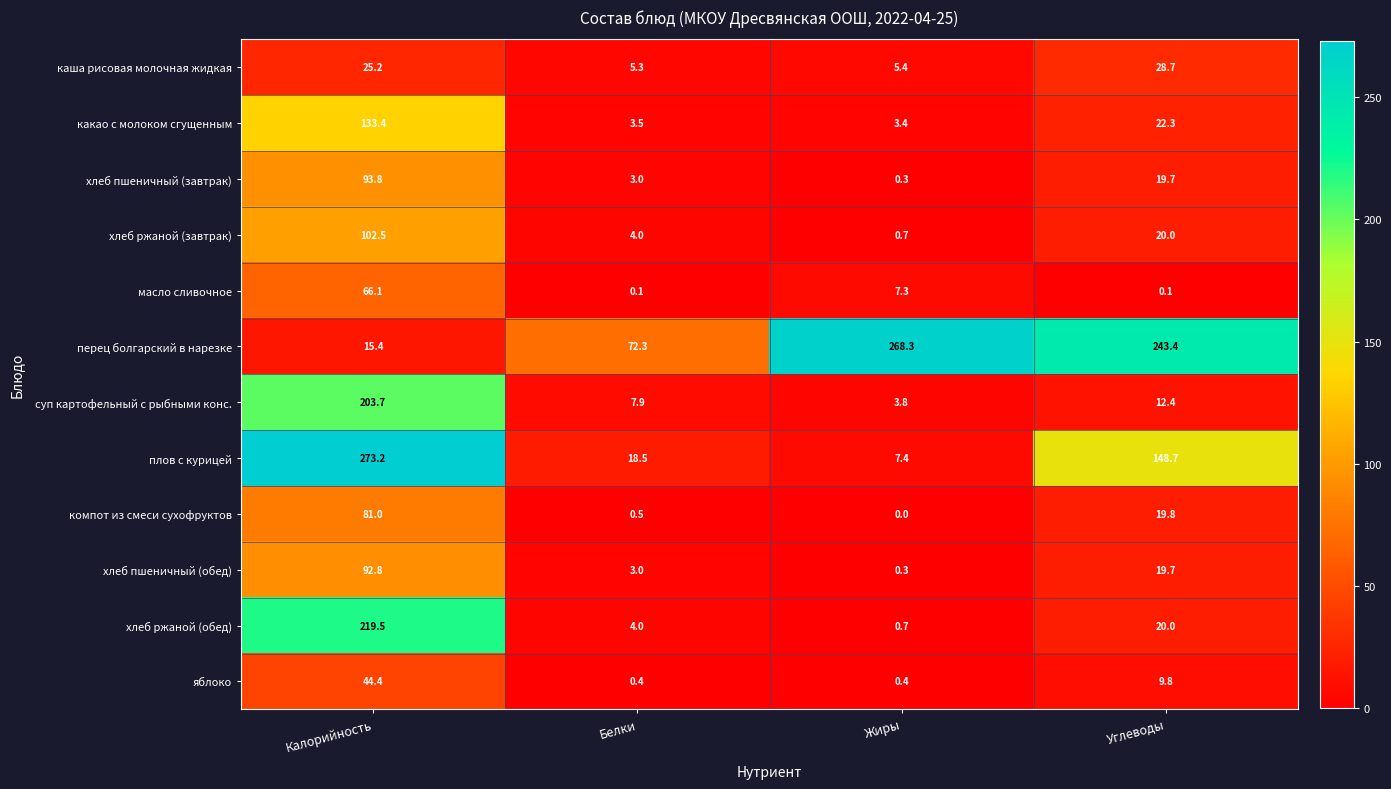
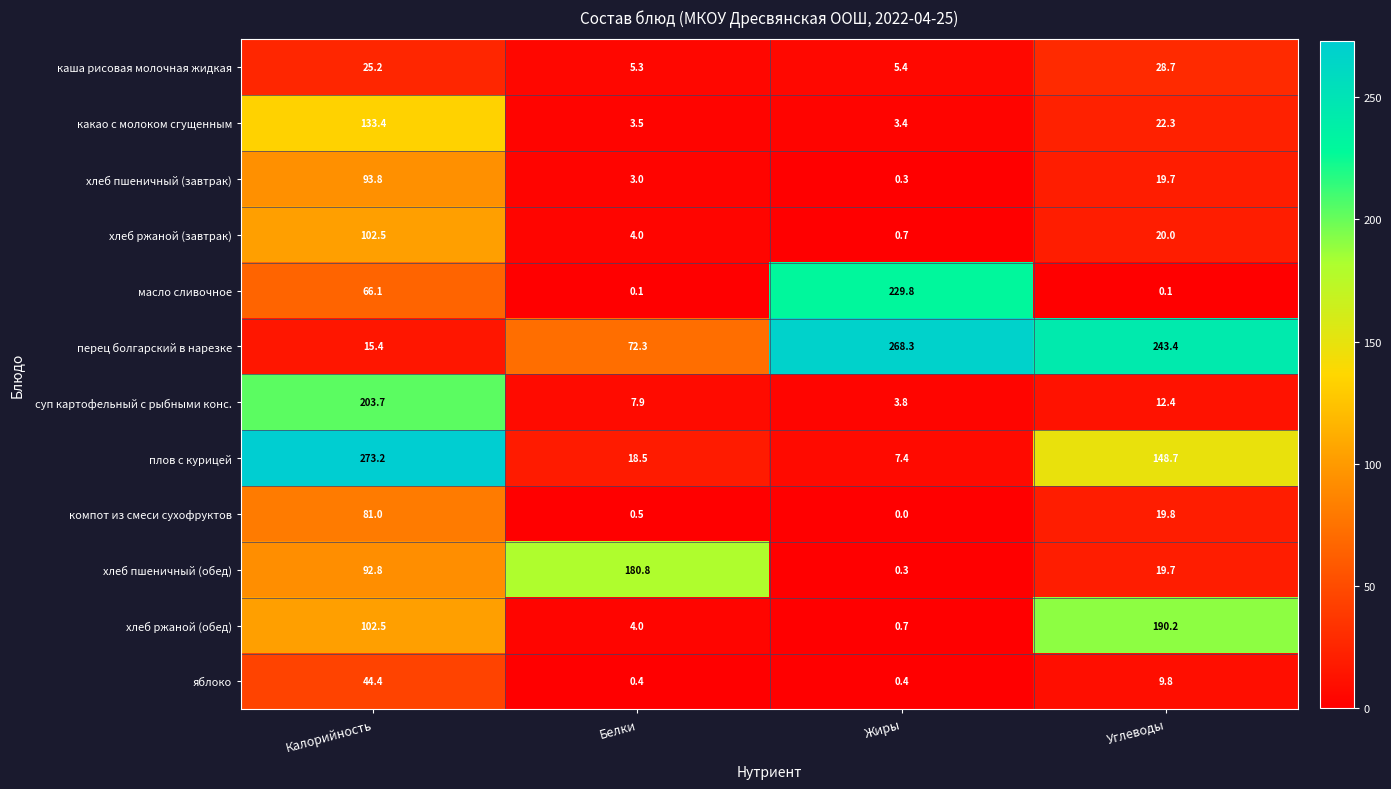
  {
    "каша рисовая молочная жидкая": {
      "Калорийность": 25.2,
      "Белки": 5.3,
      "Жиры": 5.4,
      "Углеводы": 28.7
    },
    "какао с молоком сгущенным": {
      "Калорийность": 133.4,
      "Белки": 3.5,
      "Жиры": 3.4,
      "Углеводы": 22.3
    },
    "хлеб пшеничный (завтрак)": {
      "Калорийность": 93.8,
      "Белки": 3.0,
      "Жиры": 0.3,
      "Углеводы": 19.7
    },
    "хлеб ржаной (завтрак)": {
      "Калорийность": 102.5,
      "Белки": 4.0,
      "Жиры": 0.7,
      "Углеводы": 20.0
    },
    "масло сливочное": {
      "Калорийность": 66.1,
      "Белки": 0.1,
-     "Жиры": 7.3,
+     "Жиры": 229.8,
      "Углеводы": 0.1
    },
    "перец болгарский в нарезке": {
      "Калорийность": 15.4,
      "Белки": 72.3,
      "Жиры": 268.3,
      "Углеводы": 243.4
    },
    "суп картофельный с рыбными конс.": {
      "Калорийность": 203.7,
      "Белки": 7.9,
      "Жиры": 3.8,
      "Углеводы": 12.4
    },
    "плов с курицей": {
      "Калорийность": 273.2,
      "Белки": 18.5,
      "Жиры": 7.4,
      "Углеводы": 148.7
    },
    "компот из смеси сухофруктов": {
      "Калорийность": 81.0,
      "Белки": 0.5,
      "Жиры": 0.0,
      "Углеводы": 19.8
    },
    "хлеб пшеничный (обед)": {
      "Калорийность": 92.8,
-     "Белки": 3.0,
+     "Белки": 180.8,
      "Жиры": 0.3,
      "Углеводы": 19.7
    },
    "хлеб ржаной (обед)": {
-     "Калорийность": 219.5,
+     "Калорийность": 102.5,
      "Белки": 4.0,
      "Жиры": 0.7,
-     "Углеводы": 20.0
+     "Углеводы": 190.2
    },
    "яблоко": {
      "Калорийность": 44.4,
      "Белки": 0.4,
      "Жиры": 0.4,
      "Углеводы": 9.8
    }
  }
